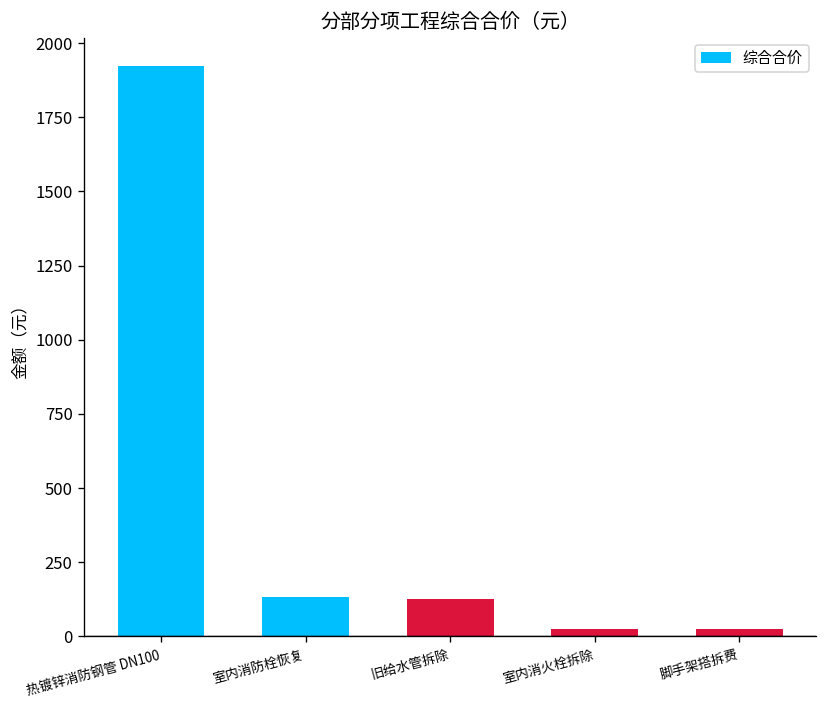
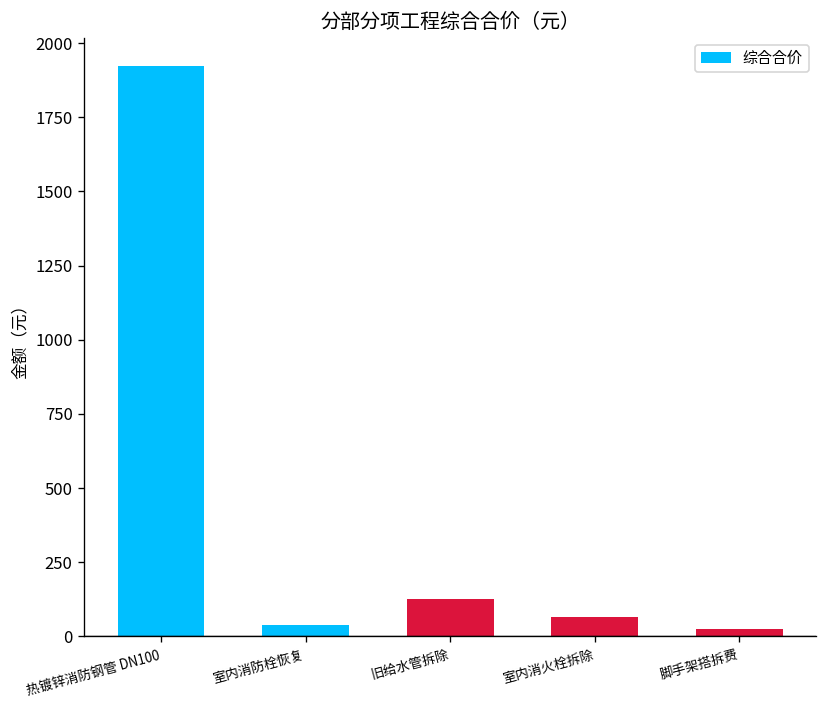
  {
    "热镀锌消防钢管 DN100": 1920,
-   "室内消防栓恢复": 130,
+   "室内消防栓恢复": 40,
    "旧给水管拆除": 130,
-   "室内消火栓拆除": 20,
+   "室内消火栓拆除": 70,
    "脚手架搭拆费": 30
  }
